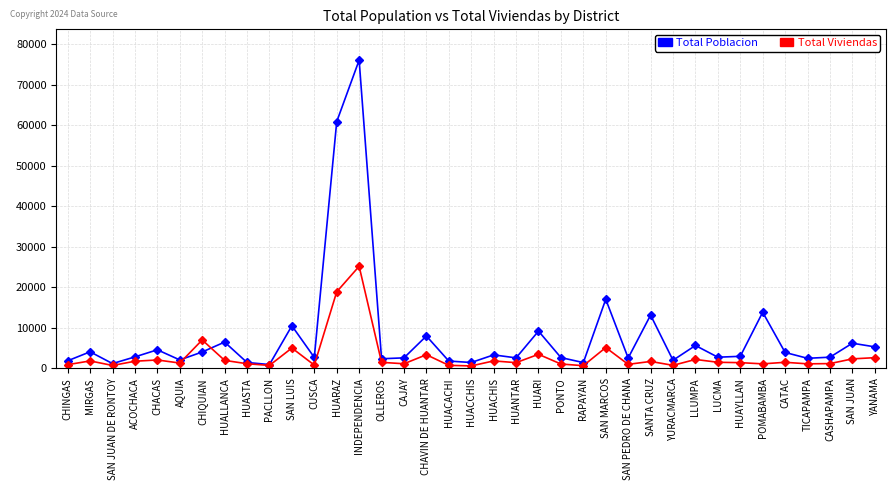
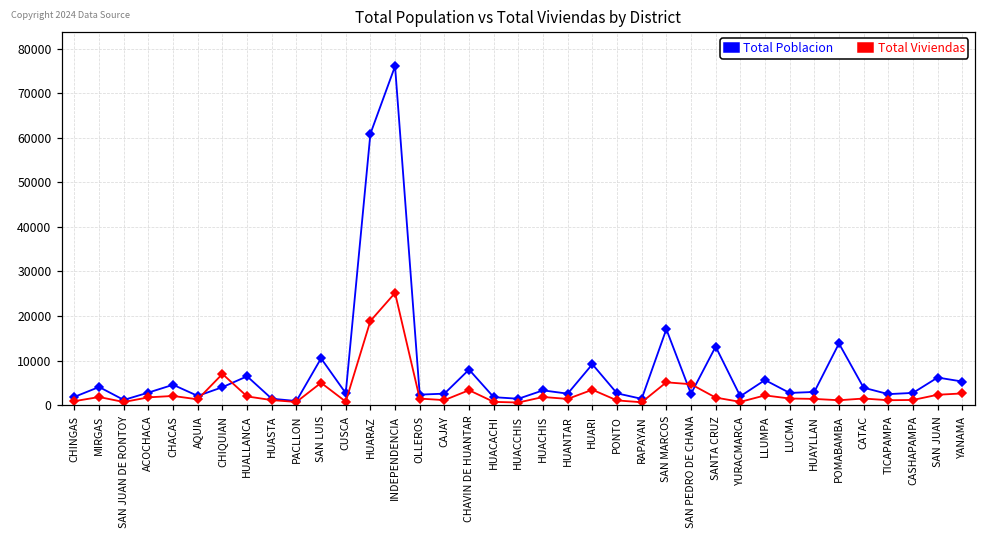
  {
    "Total Poblacion": {
      "CHINGAS": 2000,
      "MIRGAS": 4000,
      "ACOCHACA": 3000,
      "CHACAS": 5000,
      "AQUIA": 2000,
      "CHIQUIAN": 4000,
      "HUALLANCA": 6000,
      "SAN LUIS": 10000,
      "CUSCA": 3000,
      "HUARAZ": 61000,
      "INDEPENDENCIA": 76000,
      "OLLEROS": 2000,
      "CAJAY": 3000,
      "CHAVIN DE HUANTAR": 8000,
      "HUACACHI": 2000,
      "HUACCHIS": 1000,
      "HUACHIS": 3000,
      "HUANTAR": 3000,
      "HUARI": 9000,
      "PONTO": 3000,
      "RAPAYAN": 1000,
      "SAN MARCOS": 17000,
      "SAN PEDRO DE CHANA": 3000,
      "SANTA CRUZ": 13000,
      "YURACMARCA": 2000,
      "LLUMPA": 6000,
      "LUCMA": 3000,
      "HUAYLLAN": 3000,
      "POMABAMBA": 14000,
      "CATAC": 4000,
      "TICAPAMPA": 2000,
      "CASHAPAMPA": 3000,
      "SAN JUAN": 6000,
      "YANAMA": 5000
    },
    "Total Viviendas": {
      "CHINGAS": 1000,
      "MIRGAS": 2000,
      "ACOCHACA": 2000,
      "CHACAS": 2000,
      "AQUIA": 1000,
      "CHIQUIAN": 7000,
      "HUALLANCA": 2000,
      "SAN LUIS": 5000,
      "CUSCA": 1000,
      "HUARAZ": 19000,
      "INDEPENDENCIA": 25000,
      "OLLEROS": 1000,
      "CAJAY": 1000,
      "CHAVIN DE HUANTAR": 3000,
      "HUACACHI": 1000,
      "HUACCHIS": 1000,
      "HUACHIS": 2000,
      "HUANTAR": 1000,
      "HUARI": 3000,
      "PONTO": 1000,
      "RAPAYAN": 1000,
      "SAN MARCOS": 5000,
-     "SAN PEDRO DE CHANA": 1000,
+     "SAN PEDRO DE CHANA": 5000,
      "SANTA CRUZ": 2000,
      "YURACMARCA": 1000,
      "LLUMPA": 2000,
      "LUCMA": 1000,
      "HUAYLLAN": 1000,
      "POMABAMBA": 1000,
      "CATAC": 1000,
      "TICAPAMPA": 1000,
      "CASHAPAMPA": 1000,
      "SAN JUAN": 2000,
      "YANAMA": 3000
    }
  }
